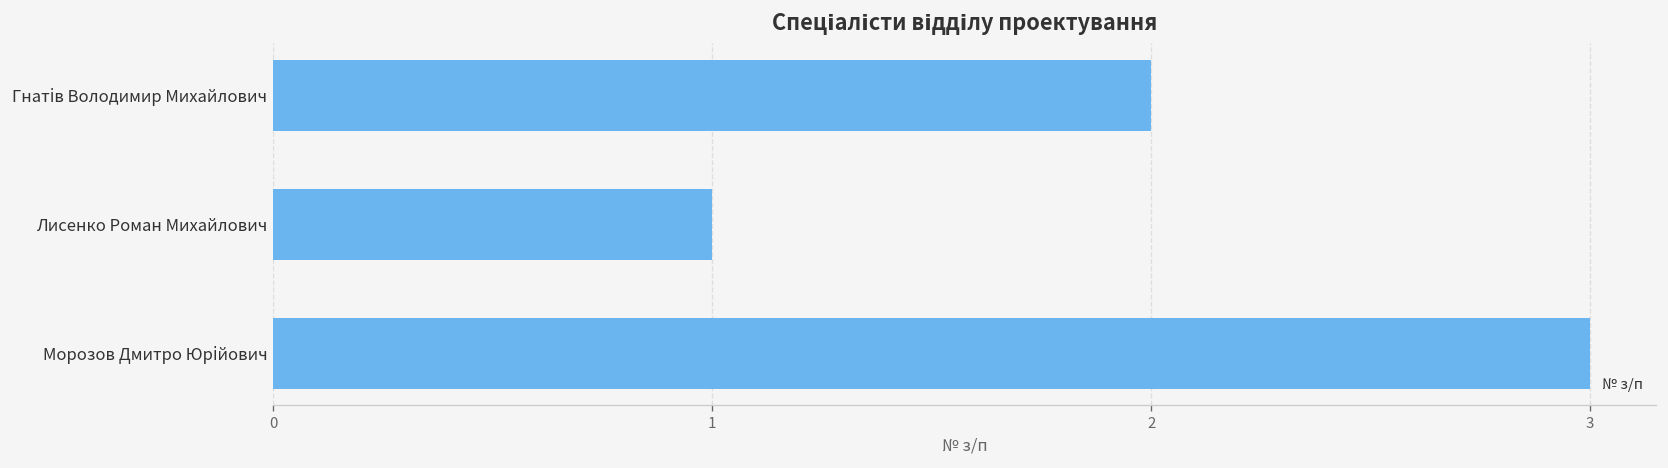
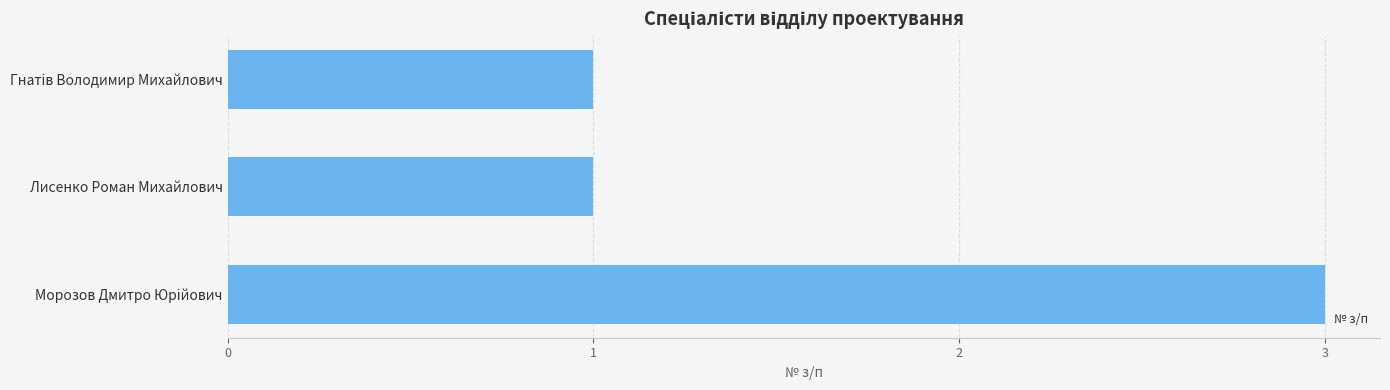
  {
-   "Гнатів Володимир Михайлович": 2,
+   "Гнатів Володимир Михайлович": 1,
    "Лисенко Роман Михайлович": 1,
    "Морозов Дмитро Юрійович": 3
  }
